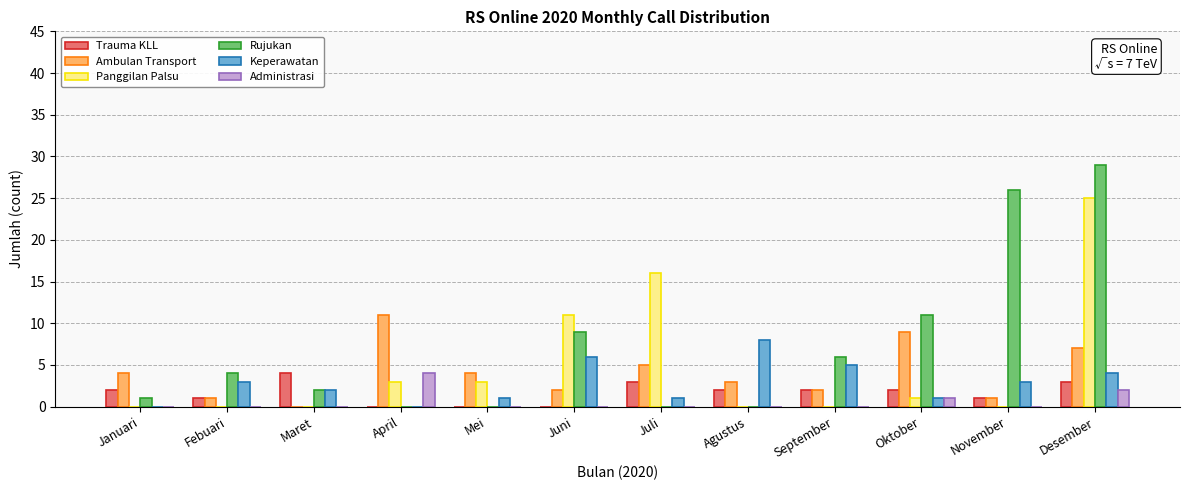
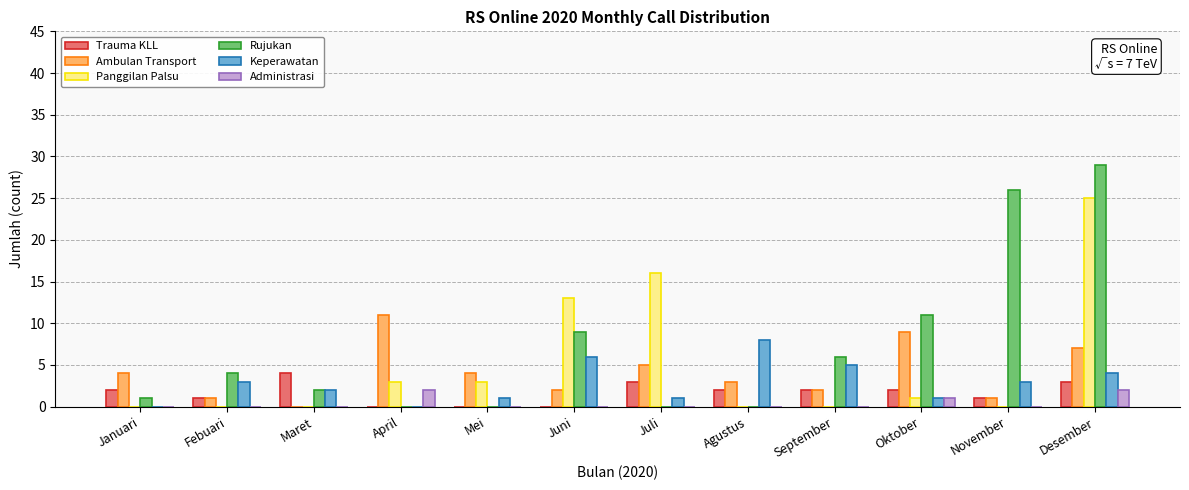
  {
    "Trauma KLL": {
      "Januari": 2,
      "Febuari": 1,
      "Maret": 4,
      "April": 0,
      "Mei": 0,
      "Juni": 0,
      "Juli": 3,
      "Agustus": 2,
      "September": 2,
      "Oktober": 2,
      "November": 1,
      "Desember": 3
    },
    "Ambulan Transport": {
      "Januari": 4,
      "Febuari": 1,
      "Maret": 0,
      "April": 11,
      "Mei": 4,
      "Juni": 2,
      "Juli": 5,
      "Agustus": 3,
      "September": 2,
      "Oktober": 9,
      "November": 1,
      "Desember": 7
    },
    "Panggilan Palsu": {
      "Januari": 0,
      "Febuari": 0,
      "Maret": 0,
      "April": 3,
      "Mei": 3,
-     "Juni": 11,
+     "Juni": 13,
      "Juli": 16,
      "Agustus": 0,
      "September": 0,
      "Oktober": 1,
      "November": 0,
      "Desember": 25
    },
    "Rujukan": {
      "Januari": 1,
      "Febuari": 4,
      "Maret": 2,
      "April": 0,
      "Mei": 0,
      "Juni": 9,
      "Juli": 0,
      "Agustus": 0,
      "September": 6,
      "Oktober": 11,
      "November": 26,
      "Desember": 29
    },
    "Keperawatan": {
      "Januari": 0,
      "Febuari": 3,
      "Maret": 2,
      "April": 0,
      "Mei": 1,
      "Juni": 6,
      "Juli": 1,
      "Agustus": 8,
      "September": 5,
      "Oktober": 1,
      "November": 3,
      "Desember": 4
    },
    "Administrasi": {
      "Januari": 0,
      "Febuari": 0,
      "Maret": 0,
-     "April": 4,
+     "April": 2,
      "Mei": 0,
      "Juni": 0,
      "Juli": 0,
      "Agustus": 0,
      "September": 0,
      "Oktober": 1,
      "November": 0,
      "Desember": 2
    }
  }
